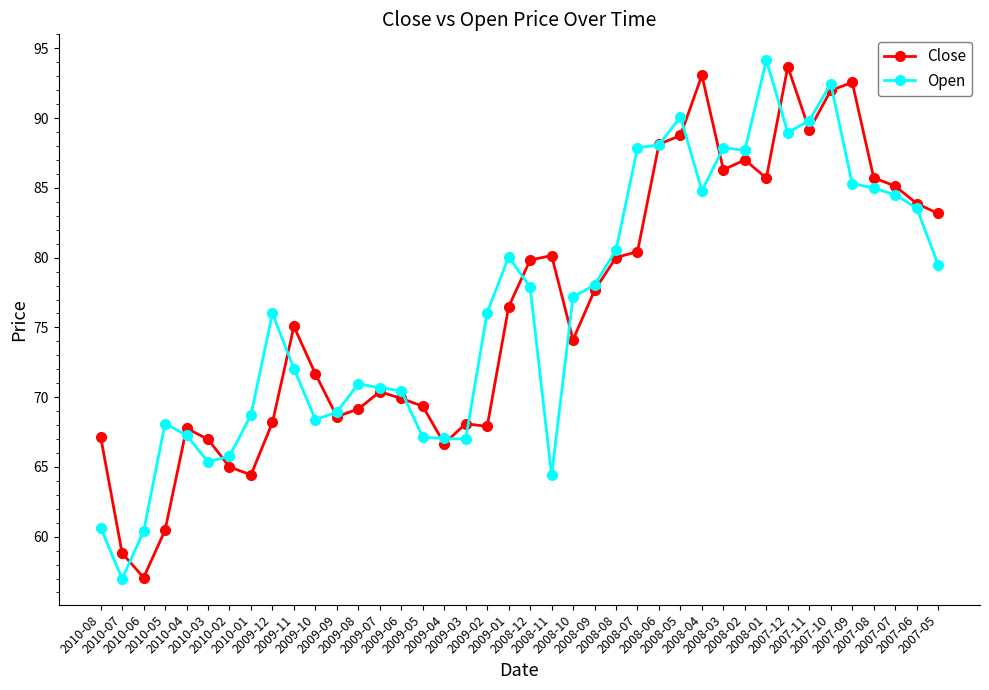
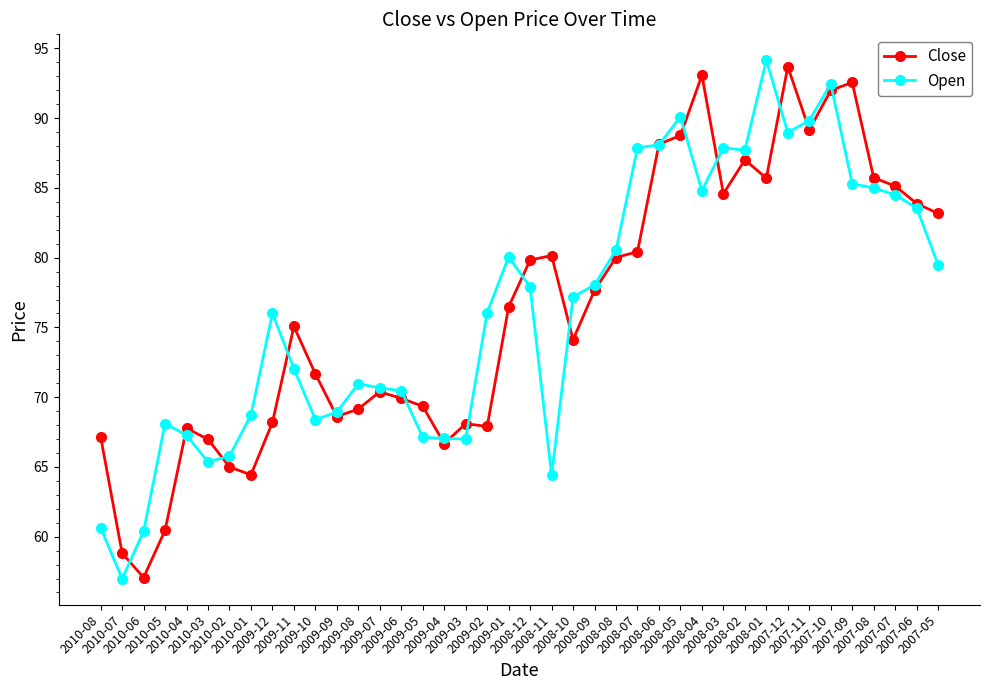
  {
    "Close": {
      "2010-08": 67.2,
      "2010-07": 58.8,
      "2010-06": 57.1,
      "2010-05": 60.5,
      "2010-04": 67.8,
      "2010-03": 67.0,
      "2010-02": 65.0,
      "2010-01": 64.4,
      "2009-12": 68.2,
      "2009-11": 75.1,
      "2009-10": 71.7,
      "2009-09": 68.6,
      "2009-08": 69.2,
      "2009-07": 70.4,
      "2009-06": 69.9,
      "2009-05": 69.4,
      "2009-04": 66.7,
      "2009-03": 68.1,
      "2009-02": 67.9,
      "2009-01": 76.5,
      "2008-12": 79.8,
      "2008-11": 80.2,
      "2008-10": 74.1,
      "2008-09": 77.7,
      "2008-08": 80.0,
      "2008-07": 80.4,
      "2008-05": 88.8,
      "2008-04": 93.1,
-     "2008-03": 86.3,
+     "2008-03": 84.6,
      "2008-02": 87.0,
      "2008-01": 85.7,
      "2007-12": 93.7,
      "2007-11": 89.2,
      "2007-10": 92.0,
      "2007-09": 92.6,
      "2007-08": 85.7,
      "2007-07": 85.1,
      "2007-06": 83.9,
      "2007-05": 83.2
    },
    "Open": {
      "2010-08": 60.6,
      "2010-07": 57.0,
      "2010-06": 60.4,
      "2010-05": 68.1,
      "2010-04": 67.3,
      "2010-03": 65.4,
      "2010-02": 65.8,
      "2010-01": 68.7,
      "2009-12": 76.0,
      "2009-11": 72.1,
      "2009-10": 68.4,
      "2009-09": 68.9,
      "2009-08": 71.0,
      "2009-07": 70.7,
      "2009-06": 70.5,
      "2009-05": 67.1,
      "2009-04": 67.0,
      "2009-03": 67.0,
      "2009-02": 76.1,
      "2009-01": 80.1,
      "2008-12": 77.9,
      "2008-11": 64.4,
      "2008-10": 77.2,
      "2008-09": 78.0,
      "2008-08": 80.6,
      "2008-07": 87.9,
      "2008-05": 90.1,
      "2008-04": 84.8,
      "2008-03": 87.9,
      "2008-02": 87.7,
      "2008-01": 94.2,
      "2007-12": 89.0,
      "2007-11": 89.8,
      "2007-10": 92.5,
      "2007-09": 85.3,
      "2007-08": 85.0,
      "2007-07": 84.5,
      "2007-06": 83.6,
      "2007-05": 79.5
    }
  }
